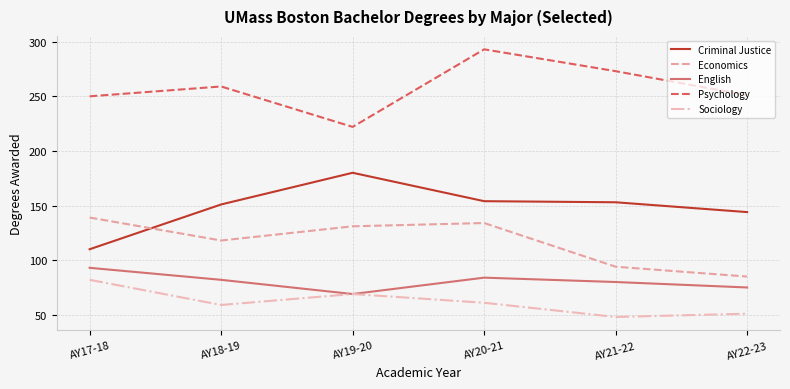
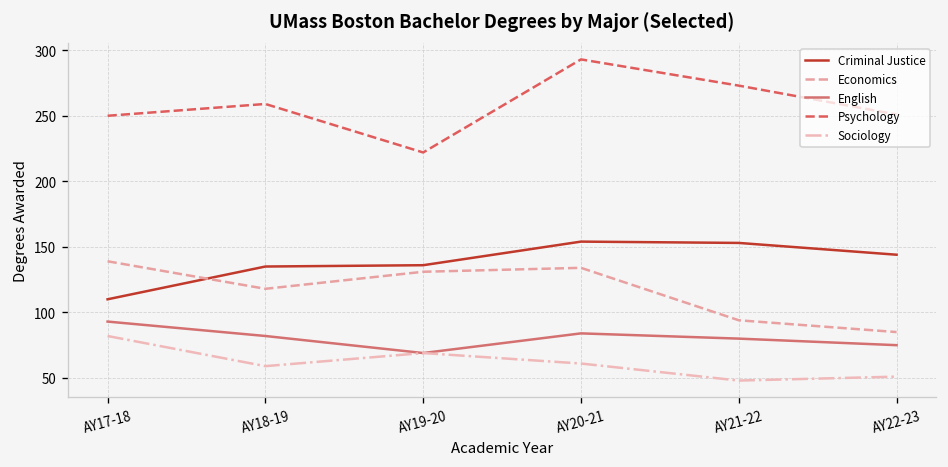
  {
    "Criminal Justice": {
      "AY17-18": 110,
-     "AY18-19": 151,
-     "AY19-20": 180,
+     "AY18-19": 135,
+     "AY19-20": 136,
      "AY20-21": 154,
      "AY21-22": 153,
      "AY22-23": 144
    }
  }
